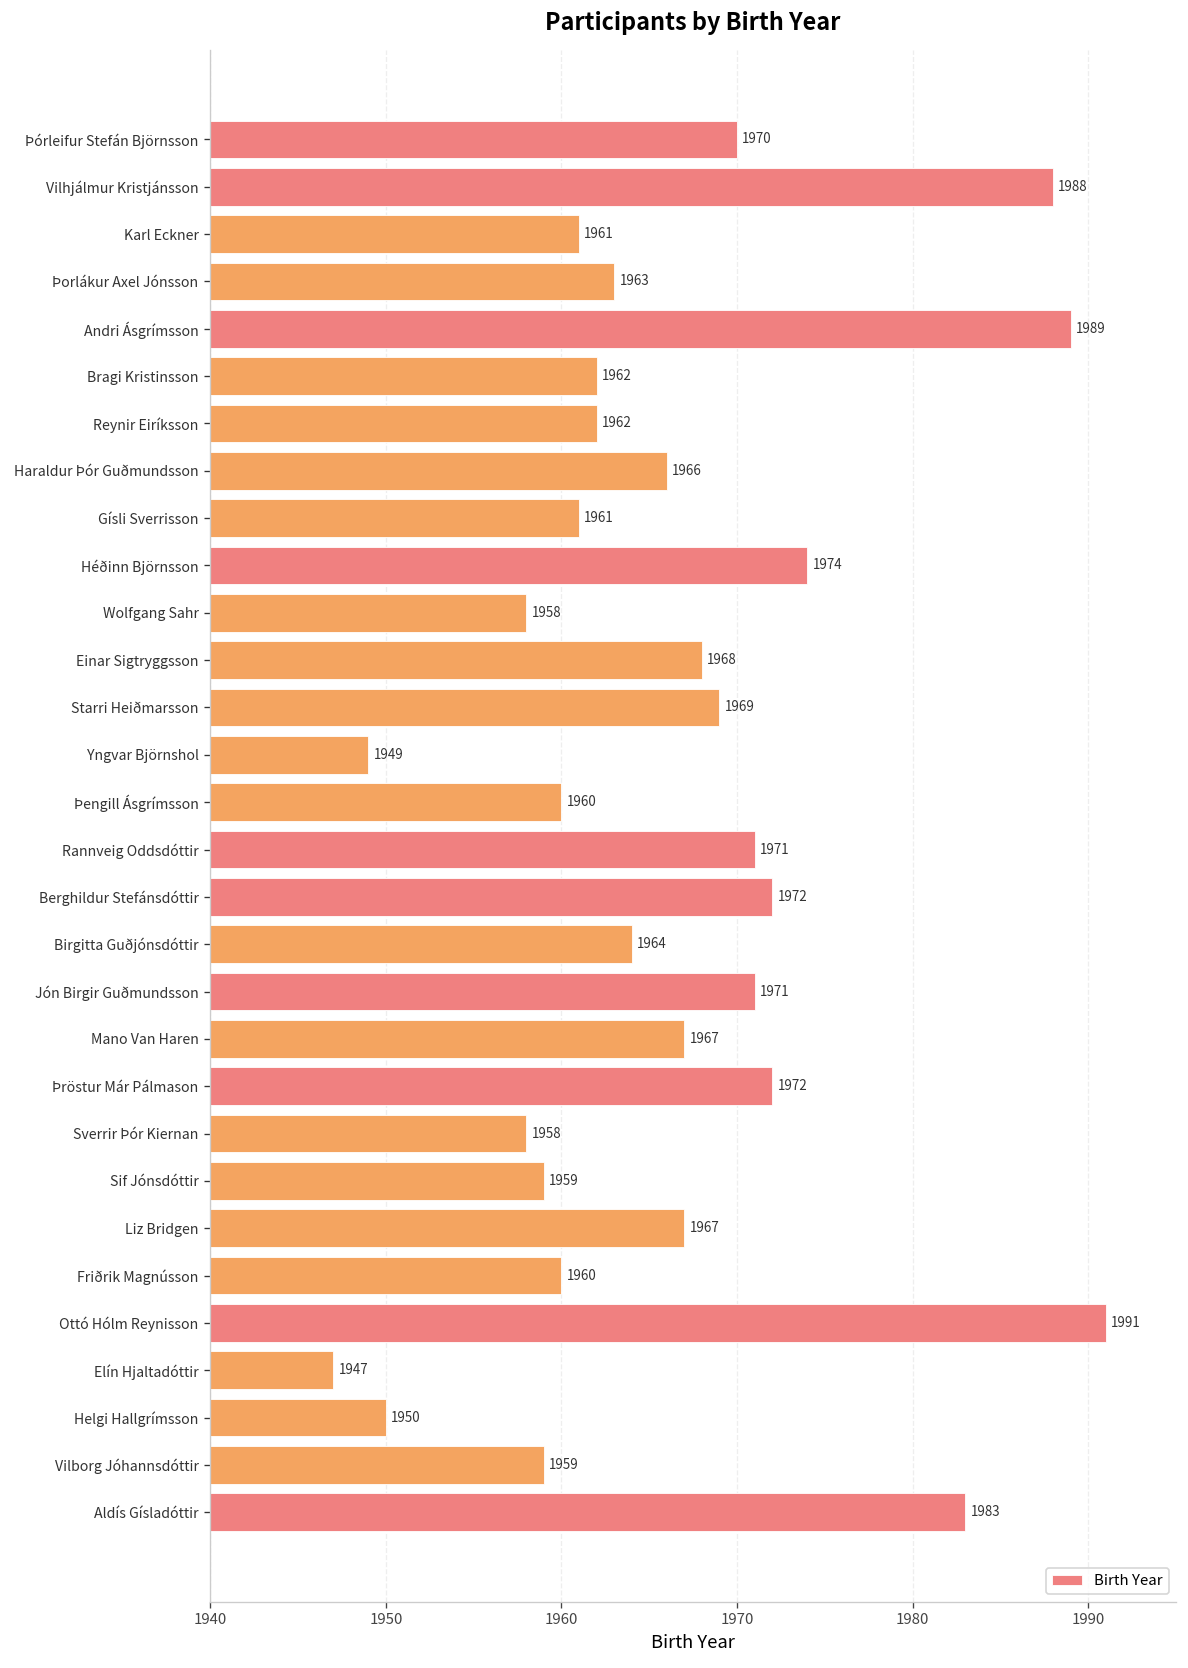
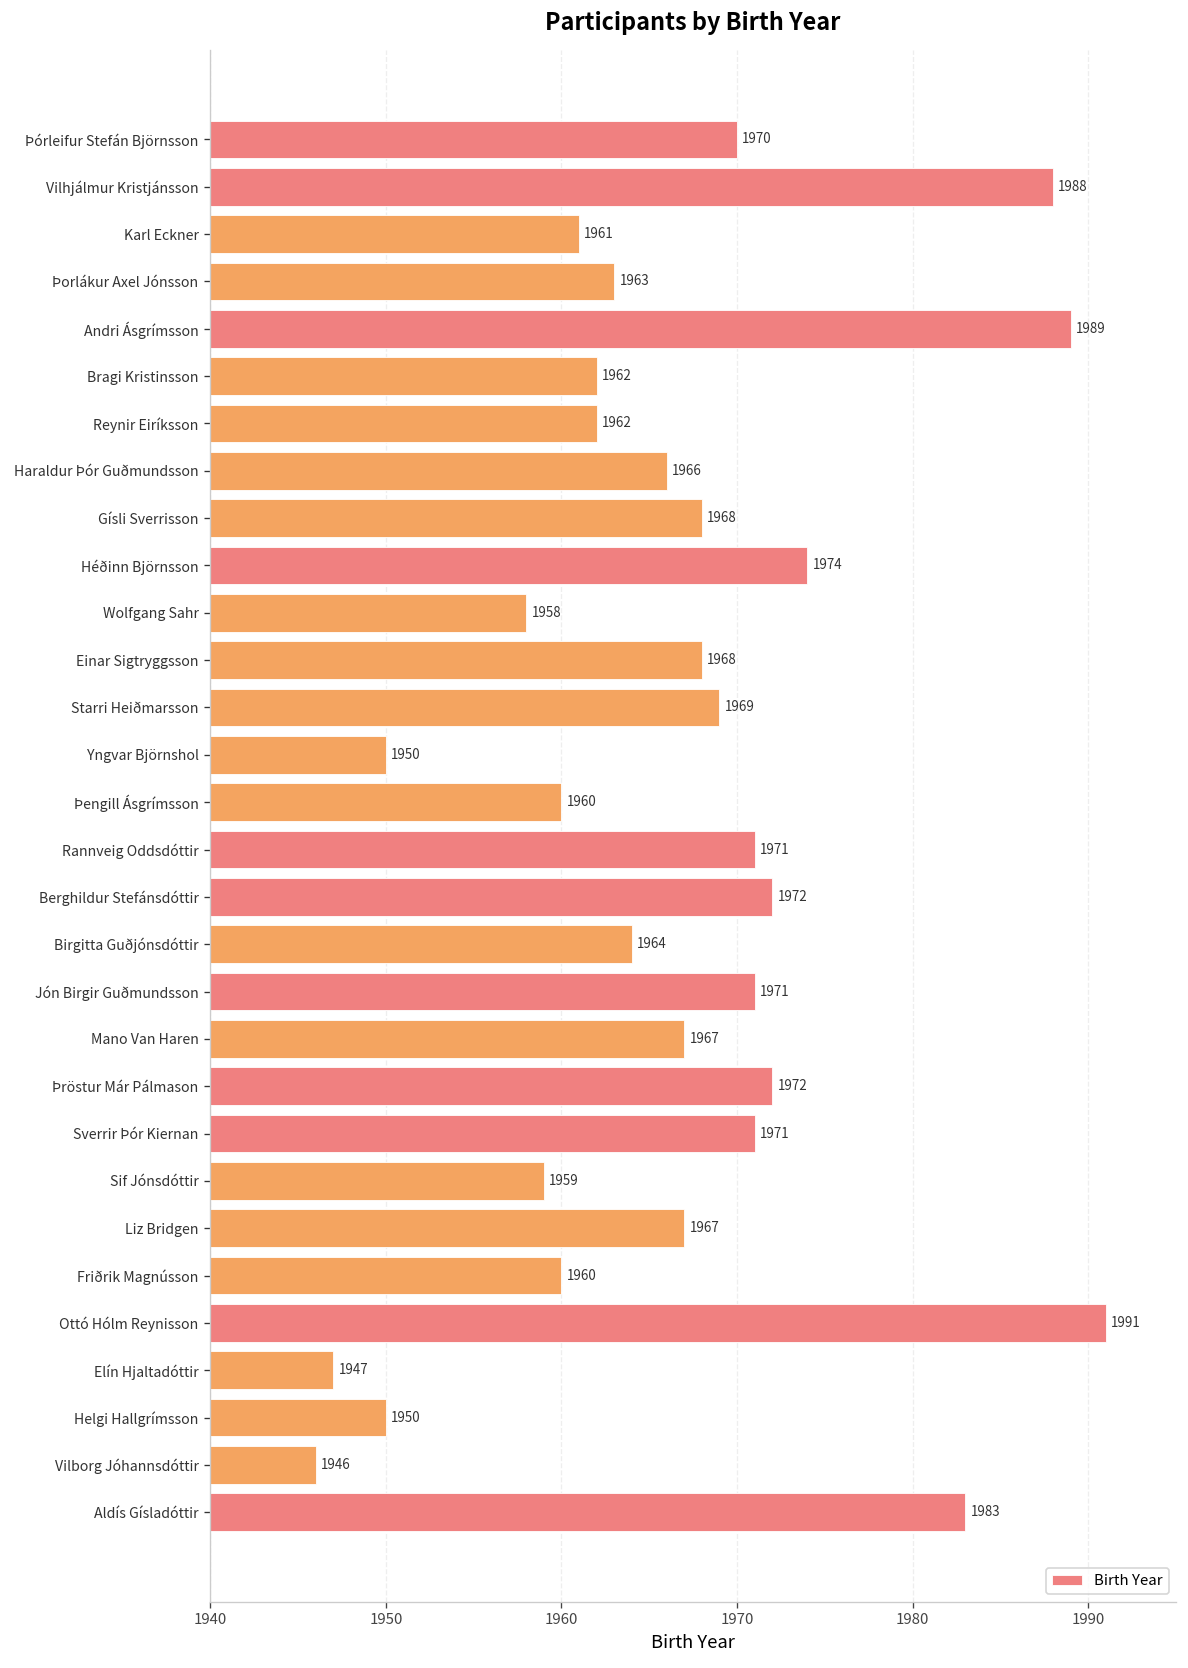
  {
    "Þórleifur Stefán Björnsson": 1970,
    "Vilhjálmur Kristjánsson": 1988,
    "Karl Eckner": 1961,
    "Þorlákur Axel Jónsson": 1963,
    "Andri Ásgrímsson": 1989,
    "Bragi Kristinsson": 1962,
    "Reynir Eiríksson": 1962,
    "Haraldur Þór Guðmundsson": 1966,
-   "Gísli Sverrisson": 1961,
+   "Gísli Sverrisson": 1968,
    "Héðinn Björnsson": 1974,
    "Wolfgang Sahr": 1958,
    "Einar Sigtryggsson": 1968,
    "Starri Heiðmarsson": 1969,
-   "Yngvar Björnshol": 1949,
+   "Yngvar Björnshol": 1950,
    "Þengill Ásgrímsson": 1960,
    "Rannveig Oddsdóttir": 1971,
    "Berghildur Stefánsdóttir": 1972,
    "Birgitta Guðjónsdóttir": 1964,
    "Jón Birgir Guðmundsson": 1971,
    "Mano Van Haren": 1967,
    "Þröstur Már Pálmason": 1972,
-   "Sverrir Þór Kiernan": 1958,
+   "Sverrir Þór Kiernan": 1971,
    "Sif Jónsdóttir": 1959,
    "Liz Bridgen": 1967,
    "Friðrik Magnússon": 1960,
    "Ottó Hólm Reynisson": 1991,
    "Elín Hjaltadóttir": 1947,
    "Helgi Hallgrímsson": 1950,
-   "Vilborg Jóhannsdóttir": 1959,
+   "Vilborg Jóhannsdóttir": 1946,
    "Aldís Gísladóttir": 1983
  }
